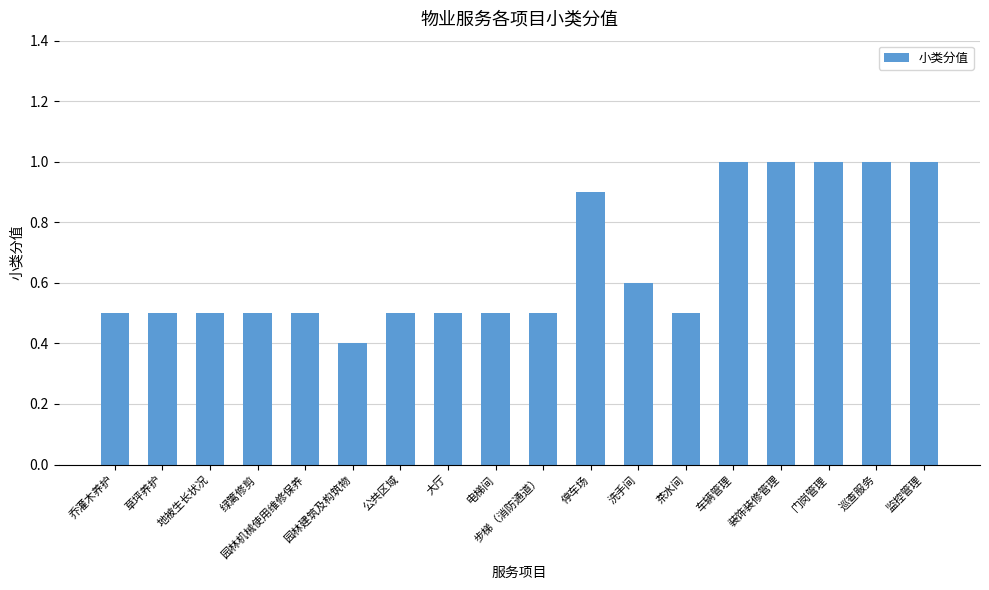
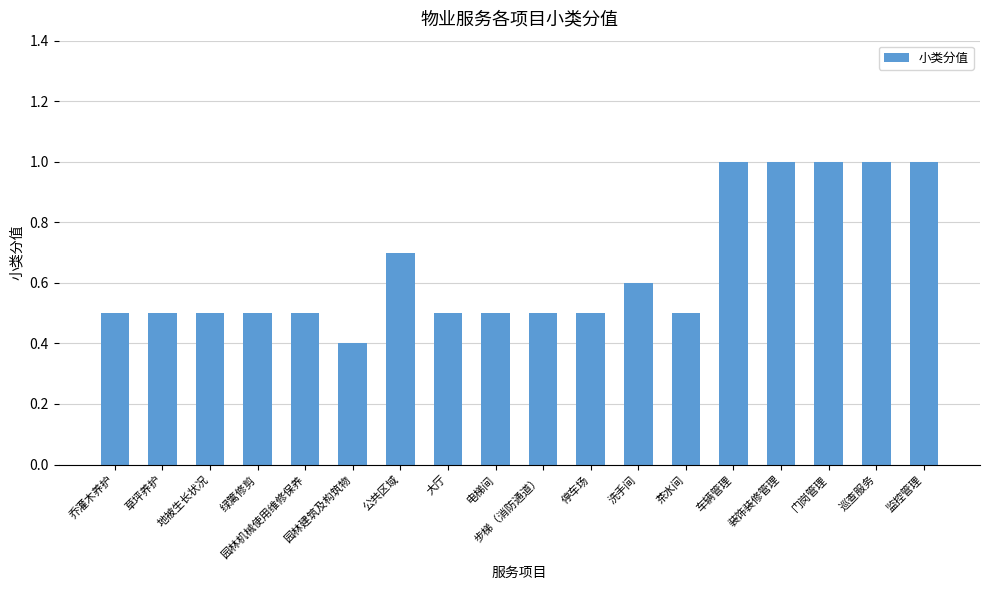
  {
    "乔灌木养护": 0.5,
    "草坪养护": 0.5,
    "地被生长状况": 0.5,
    "绿篱修剪": 0.5,
    "园林机械使用维修保养": 0.5,
    "园林建筑及构筑物": 0.4,
-   "公共区域": 0.5,
+   "公共区域": 0.7,
    "大厅": 0.5,
    "电梯间": 0.5,
    "步梯（消防通道）": 0.5,
-   "停车场": 0.9,
+   "停车场": 0.5,
    "洗手间": 0.6,
    "茶水间": 0.5,
    "车辆管理": 1.0,
    "装饰装修管理": 1.0,
    "门岗管理": 1.0,
    "巡查服务": 1.0,
    "监控管理": 1.0
  }
